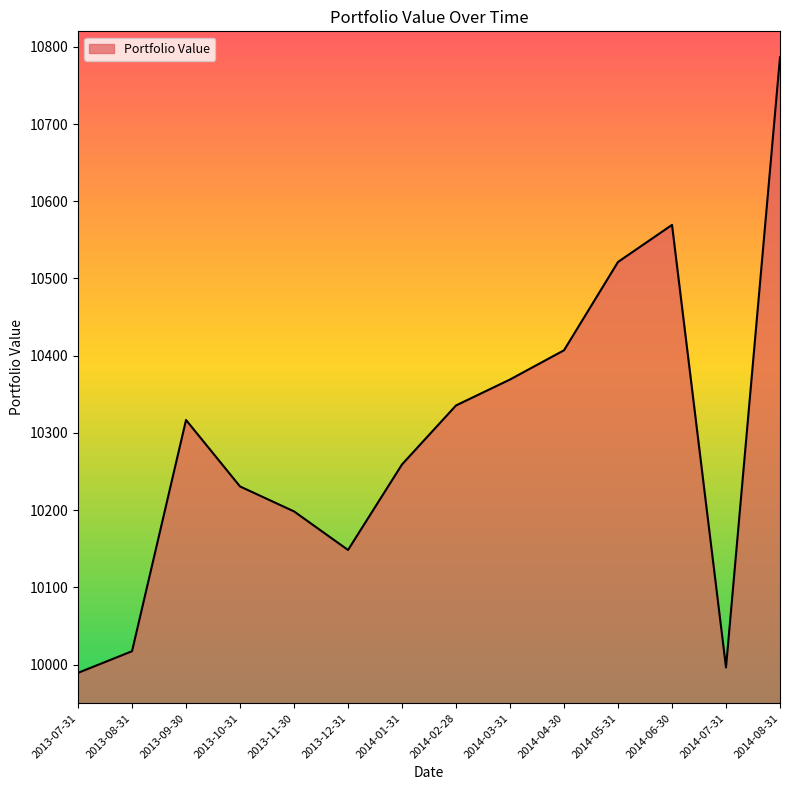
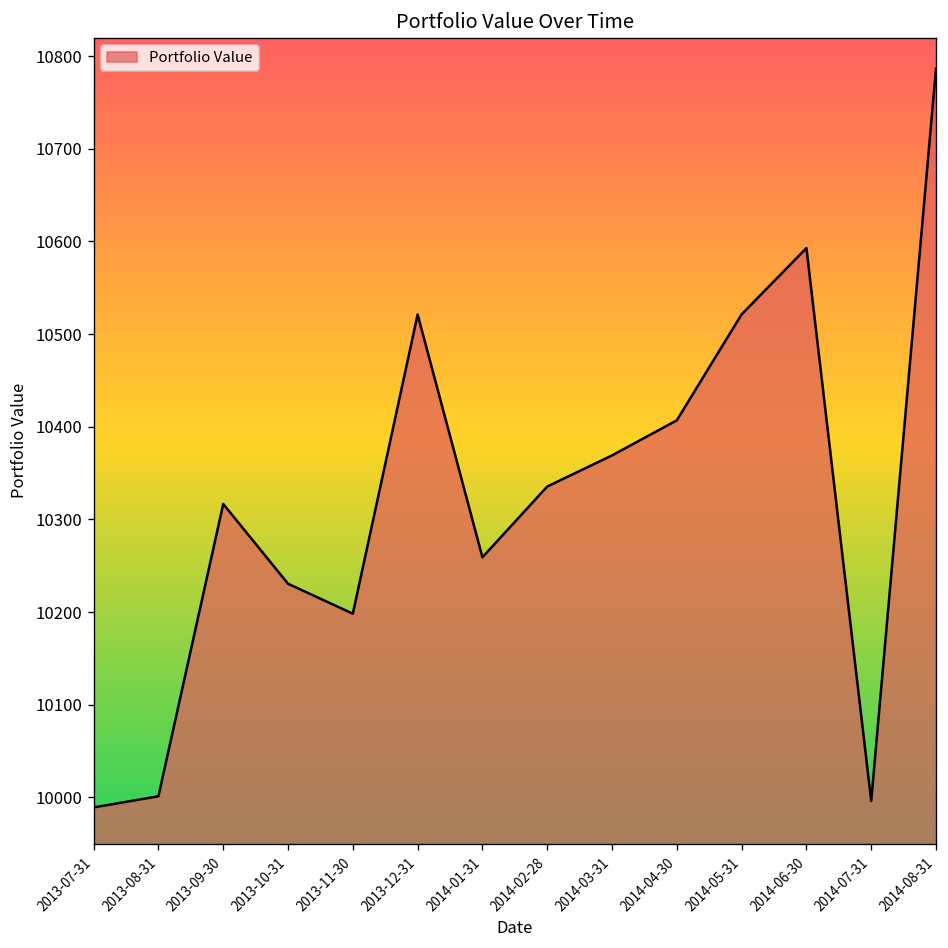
  {
    "2013-07-31": 9990,
-   "2013-08-31": 10020,
+   "2013-08-31": 10000,
    "2013-09-30": 10320,
    "2013-10-31": 10230,
    "2013-11-30": 10200,
-   "2013-12-31": 10150,
+   "2013-12-31": 10520,
    "2014-01-31": 10260,
    "2014-02-28": 10340,
    "2014-03-31": 10370,
    "2014-04-30": 10410,
    "2014-05-31": 10520,
-   "2014-06-30": 10570,
+   "2014-06-30": 10590,
    "2014-07-31": 10000,
    "2014-08-31": 10790
  }
